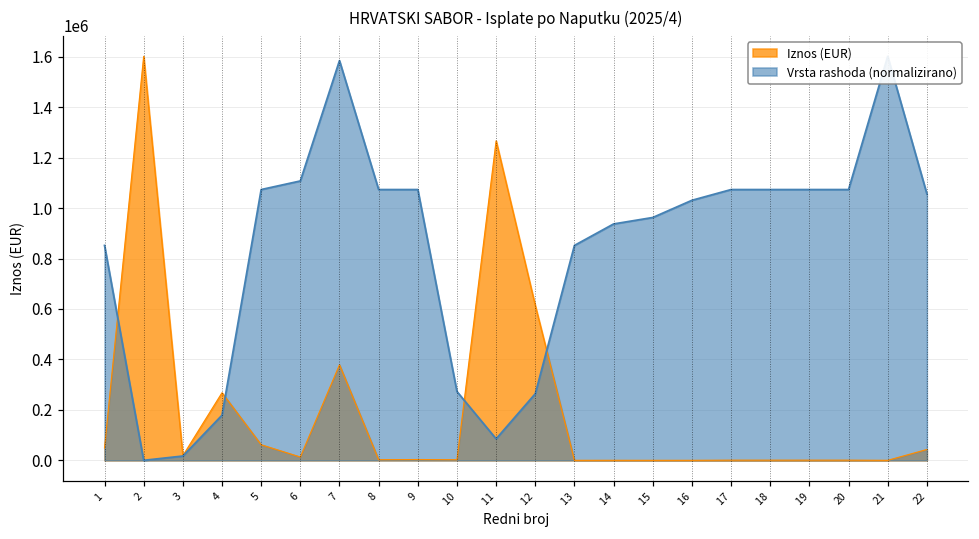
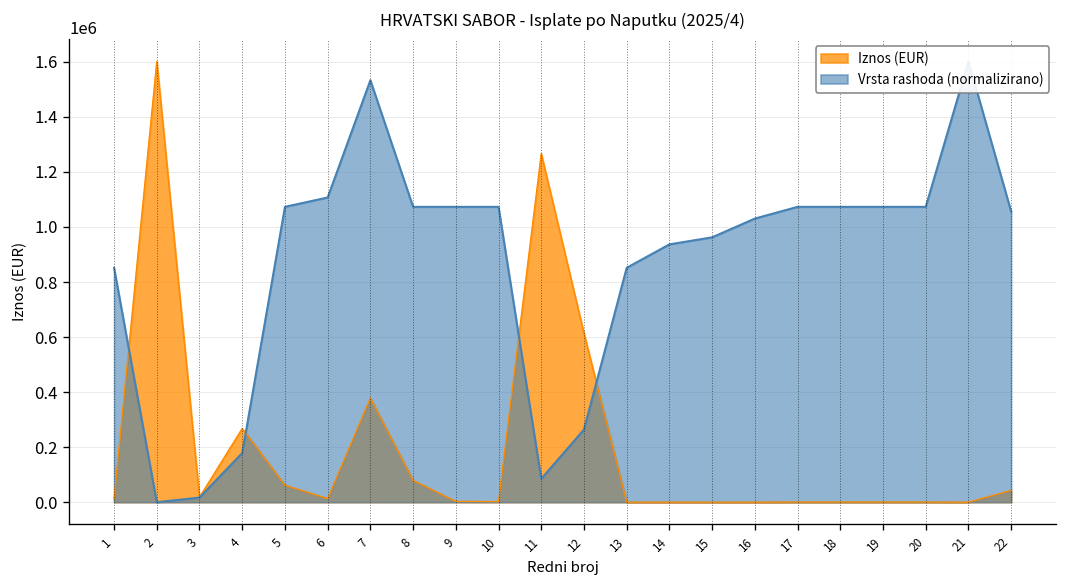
  {
    "Iznos (EUR)": {
-     "1": 50000,
+     "1": 10000,
      "2": 1600000,
      "4": 270000,
      "5": 60000,
      "6": 10000,
      "7": 380000,
-     "8": 0,
+     "8": 80000,
      "9": 0,
      "10": 0,
      "11": 1270000,
      "12": 610000,
      "13": 0,
      "14": 0,
      "15": 0,
      "16": 0,
      "17": 0,
      "18": 0,
      "19": 0,
      "20": 0,
      "21": 0,
      "22": 40000
    },
    "Vrsta rashoda (normalizirano)": {
      "1": 850000,
      "2": 0,
      "4": 180000,
      "5": 1070000,
      "6": 1110000,
-     "7": 1580000,
+     "7": 1530000,
      "8": 1070000,
      "9": 1070000,
-     "10": 270000,
+     "10": 1070000,
      "11": 90000,
      "12": 260000,
      "13": 850000,
      "14": 940000,
      "15": 960000,
      "16": 1030000,
      "17": 1070000,
      "18": 1070000,
      "19": 1070000,
      "20": 1070000,
      "22": 1060000
    }
  }
